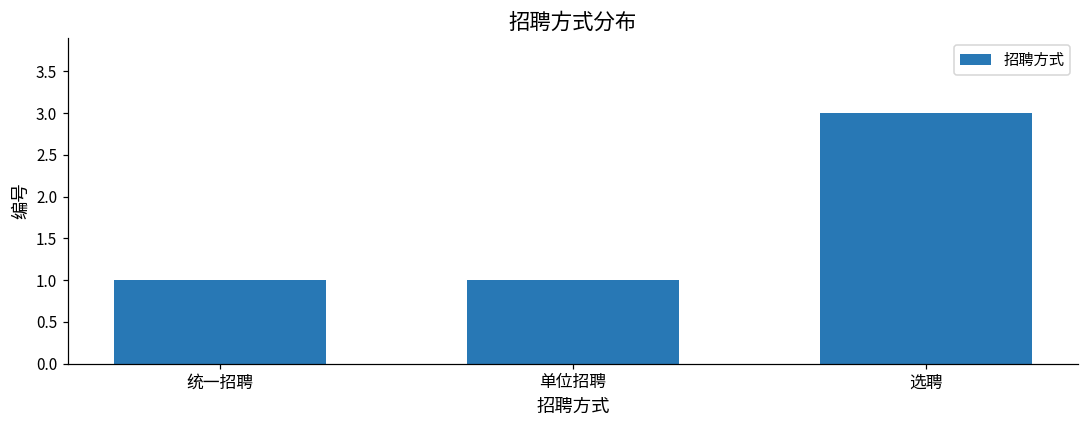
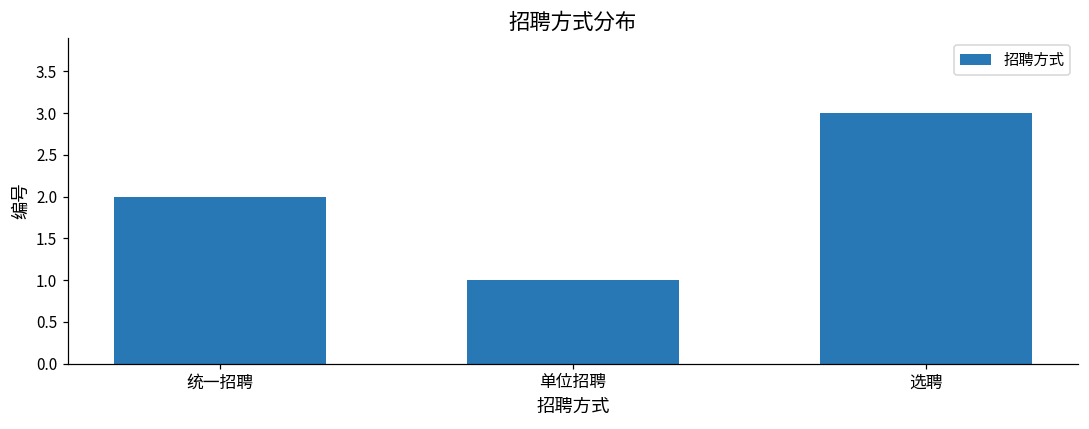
  {
-   "统一招聘": 1,
+   "统一招聘": 2,
    "单位招聘": 1,
    "选聘": 3
  }
